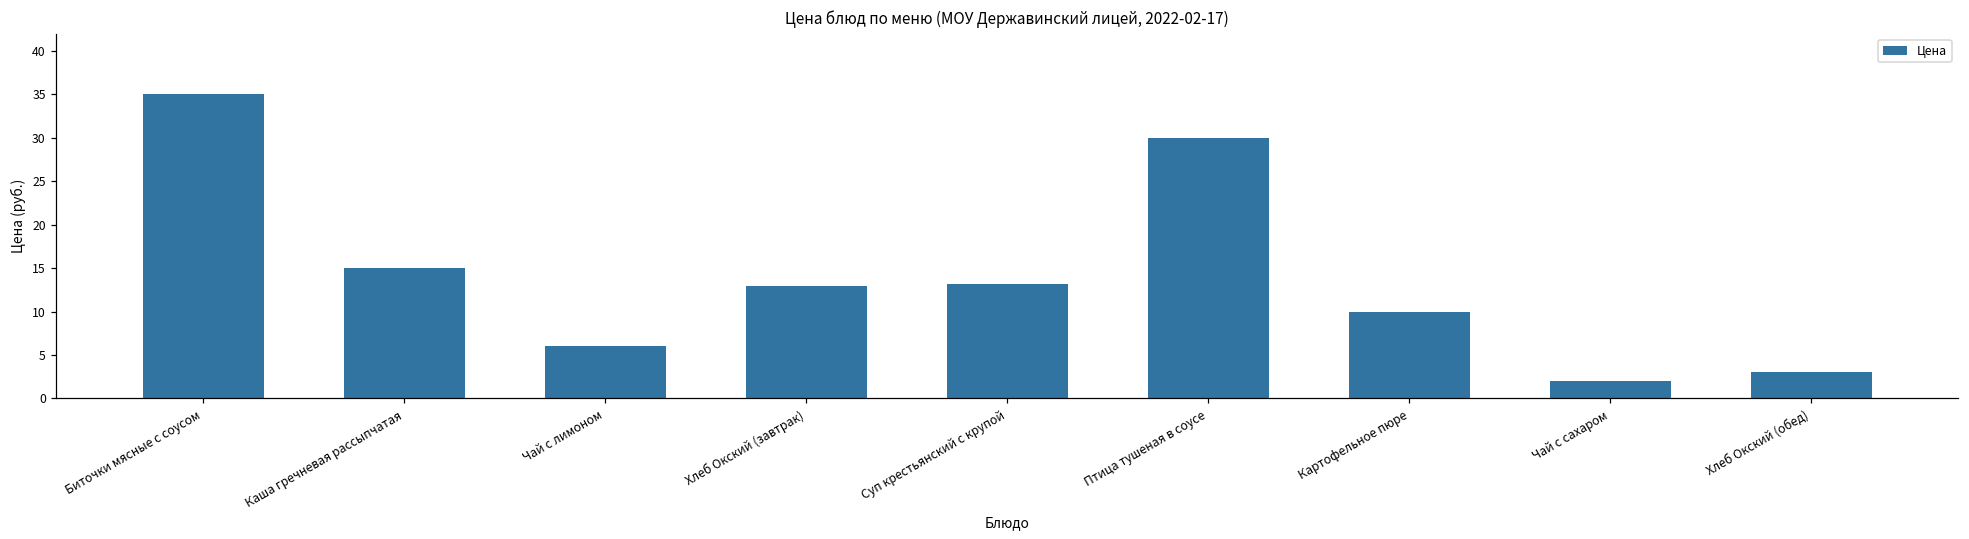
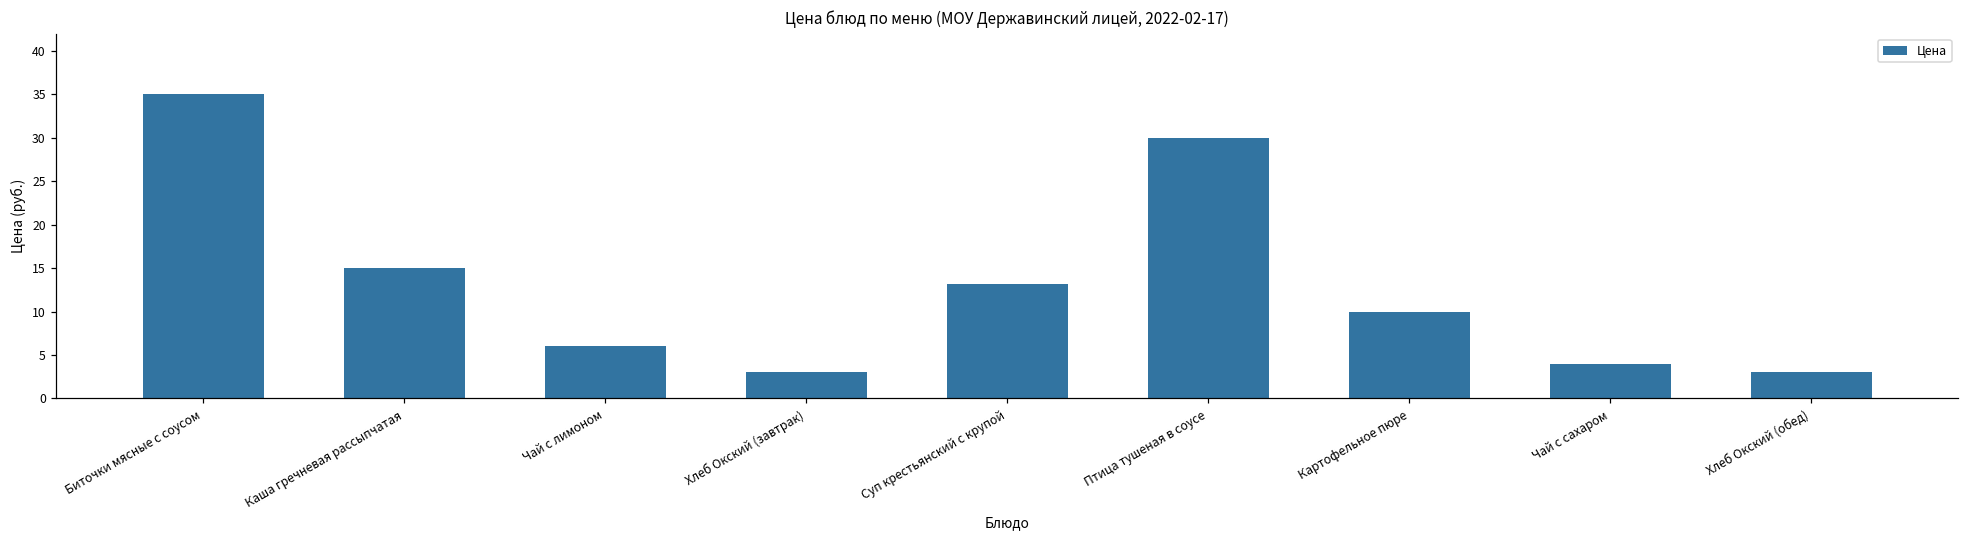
  {
    "Биточки мясные с соусом": 35,
    "Каша гречневая рассыпчатая": 15,
    "Чай с лимоном": 6,
-   "Хлеб Окский (завтрак)": 13,
+   "Хлеб Окский (завтрак)": 3,
    "Суп крестьянский с крупой": 13,
    "Птица тушеная в соусе": 30,
    "Картофельное пюре": 10,
-   "Чай с сахаром": 2,
+   "Чай с сахаром": 4,
    "Хлеб Окский (обед)": 3
  }
